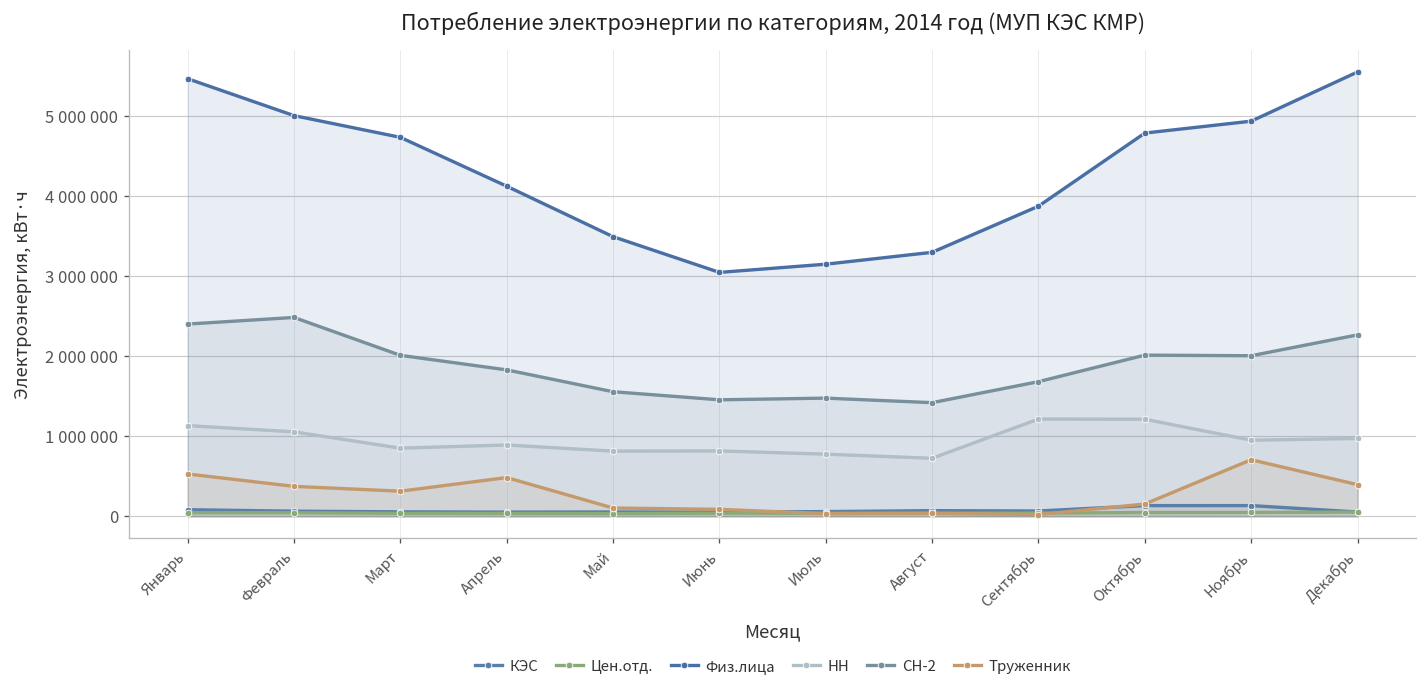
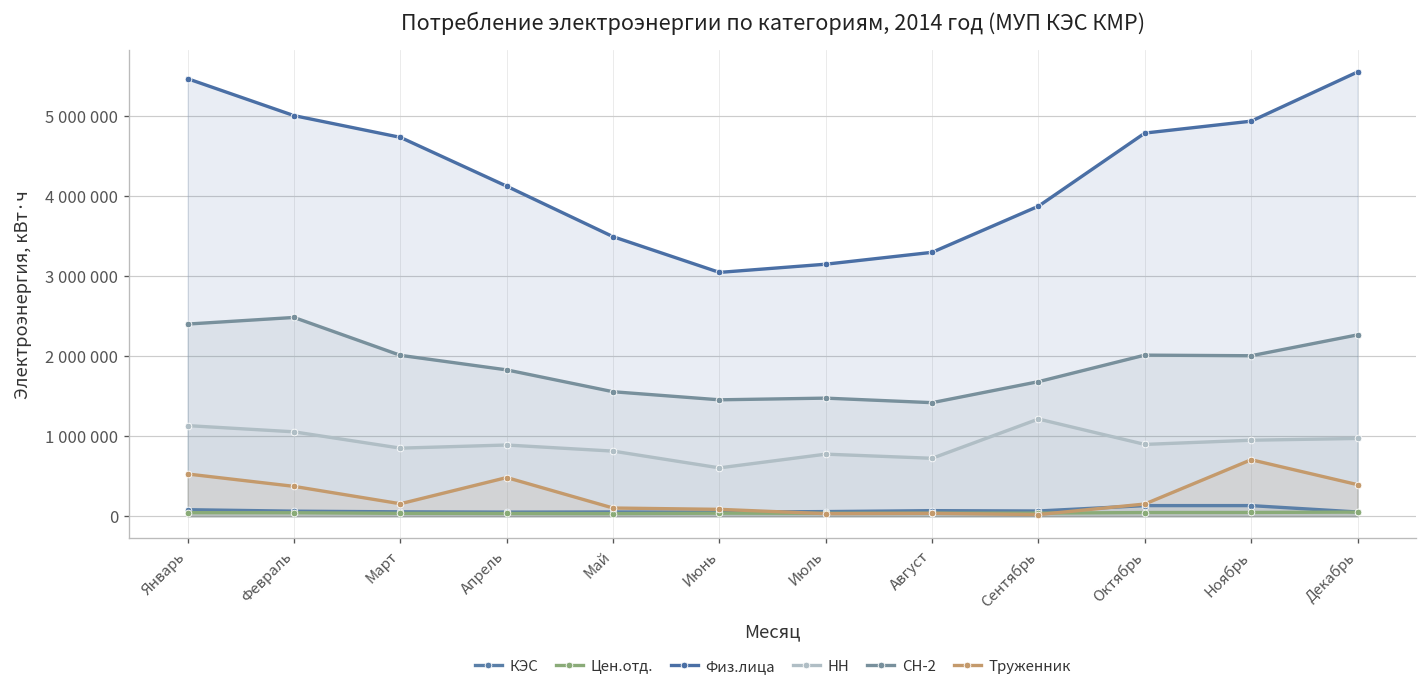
  {
    "НН": {
      "Январь": 1100000,
      "Февраль": 1100000,
      "Март": 900000,
      "Апрель": 900000,
      "Май": 800000,
-     "Июнь": 800000,
+     "Июнь": 600000,
      "Июль": 800000,
      "Август": 700000,
      "Сентябрь": 1200000,
-     "Октябрь": 1200000,
+     "Октябрь": 900000,
      "Ноябрь": 1000000,
      "Декабрь": 1000000
    },
    "Труженник": {
      "Январь": 500000,
      "Февраль": 400000,
-     "Март": 300000,
+     "Март": 200000,
      "Апрель": 500000,
      "Май": 100000,
      "Ноябрь": 700000,
      "Декабрь": 400000
    }
  }
